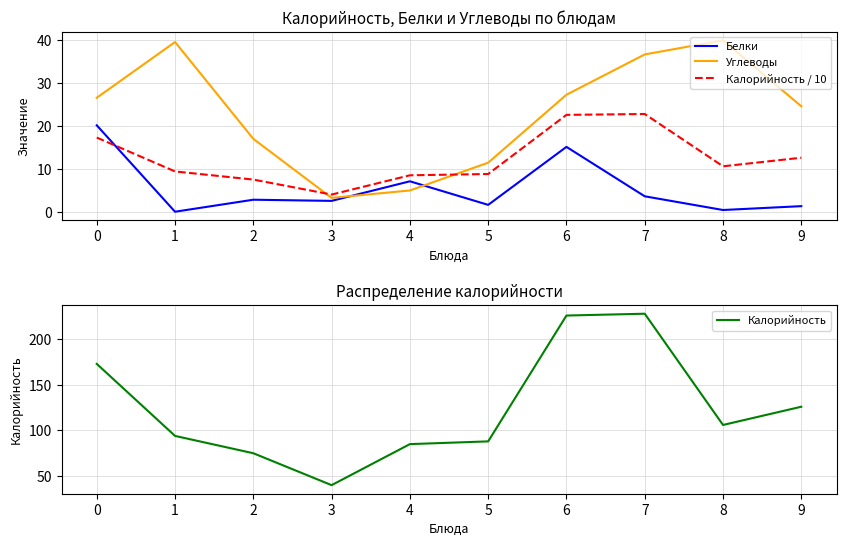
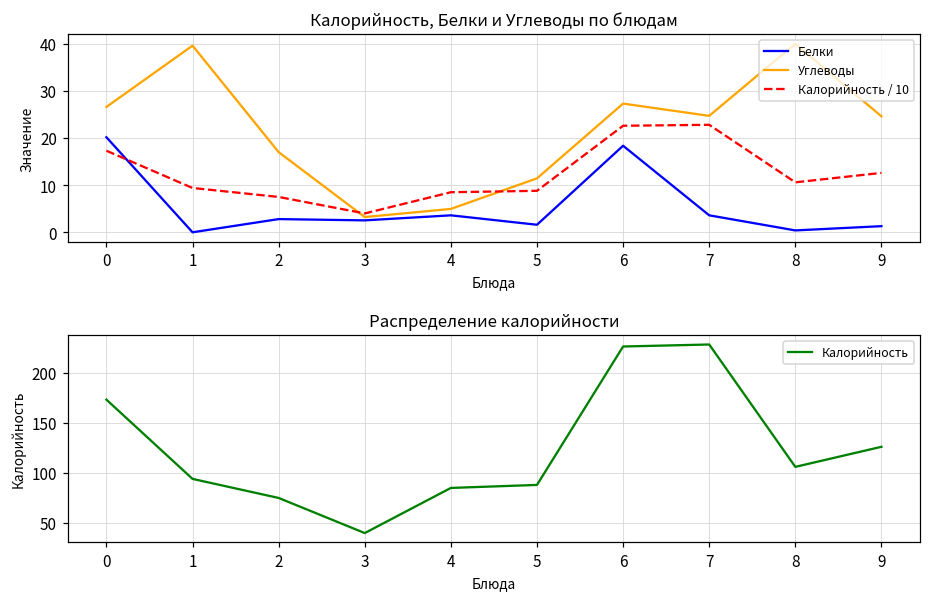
  {
    "Калорийность, Белки и Углеводы по блюдам": {
      "Белки": {
        "0": 20,
        "1": 0,
        "2": 3,
        "3": 3,
-       "4": 7,
+       "4": 4,
        "5": 2,
-       "6": 15,
+       "6": 18,
        "7": 4,
        "8": 0,
        "9": 1
      },
      "Углеводы": {
        "0": 27,
        "1": 40,
        "2": 17,
        "3": 3,
        "4": 5,
        "5": 11,
        "6": 27,
-       "7": 37,
+       "7": 25,
        "9": 25
      },
      "Калорийность / 10": {
        "0": 17,
        "1": 9,
        "2": 8,
        "3": 4,
        "4": 9,
        "5": 9,
        "6": 23,
        "7": 23,
        "8": 11,
        "9": 13
      }
    },
    "Распределение калорийности": {
      "0": 170,
      "1": 90,
      "2": 80,
      "3": 40,
      "4": 90,
      "5": 90,
      "6": 230,
      "7": 230,
      "8": 110,
      "9": 130
    }
  }
